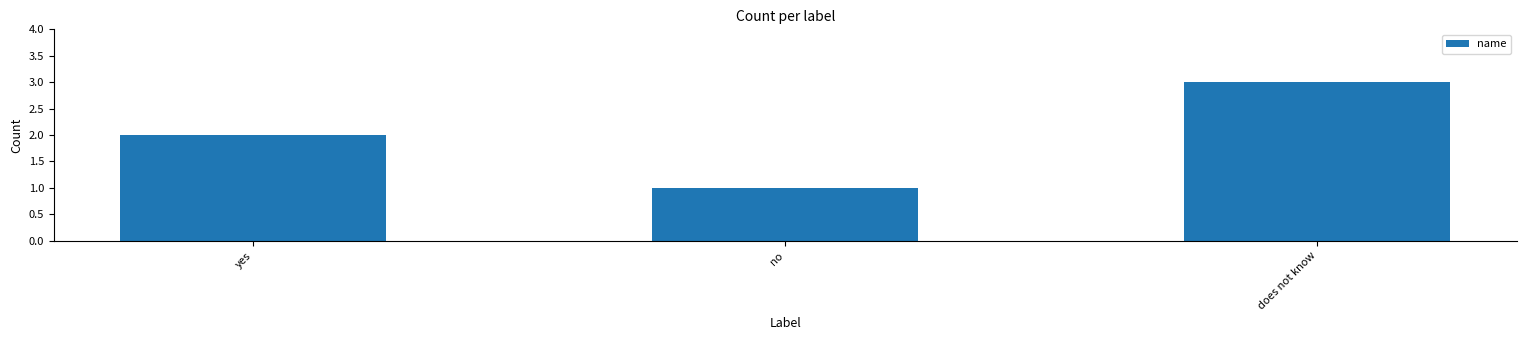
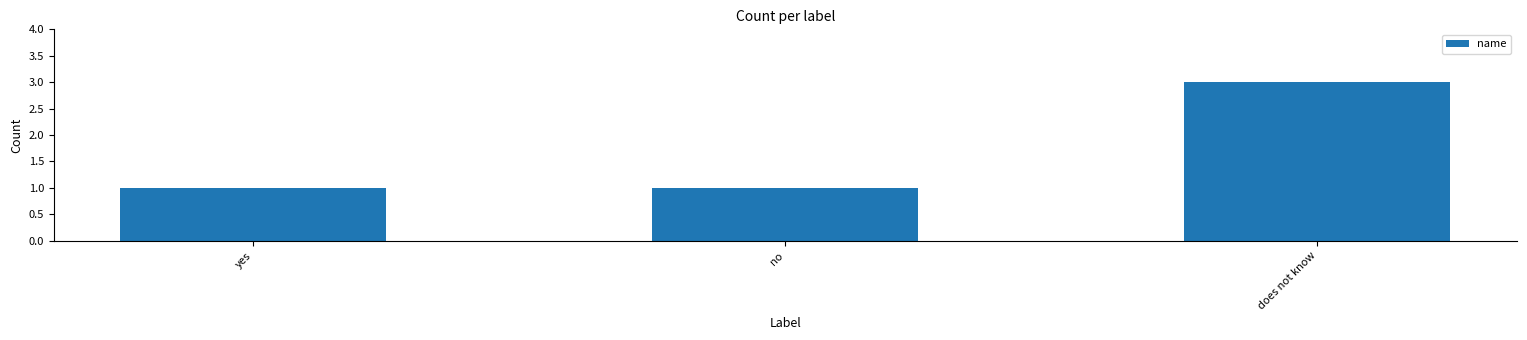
  {
-   "yes": 2,
+   "yes": 1,
    "no": 1,
    "does not know": 3
  }
